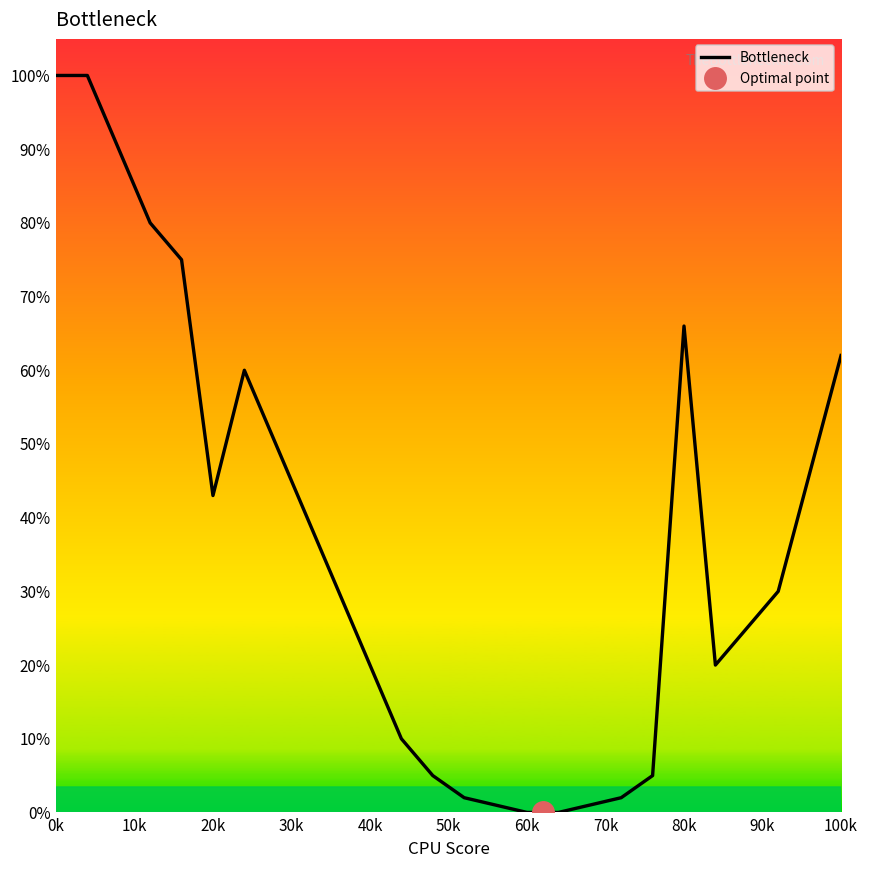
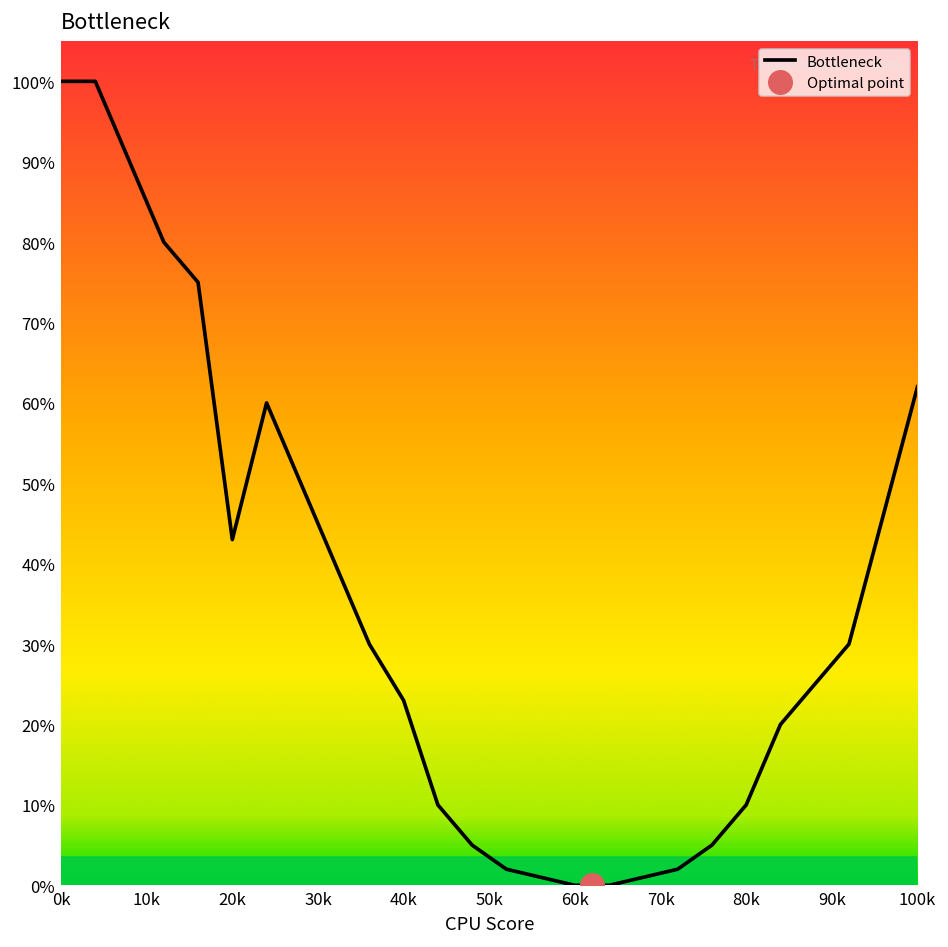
  {
    "Bottleneck": {
      "0k": "100%",
      "20k": "43%",
-     "40k": "20%",
-     "80k": "66%",
+     "40k": "23%",
+     "80k": "10%",
      "100k": "62%"
    }
  }
